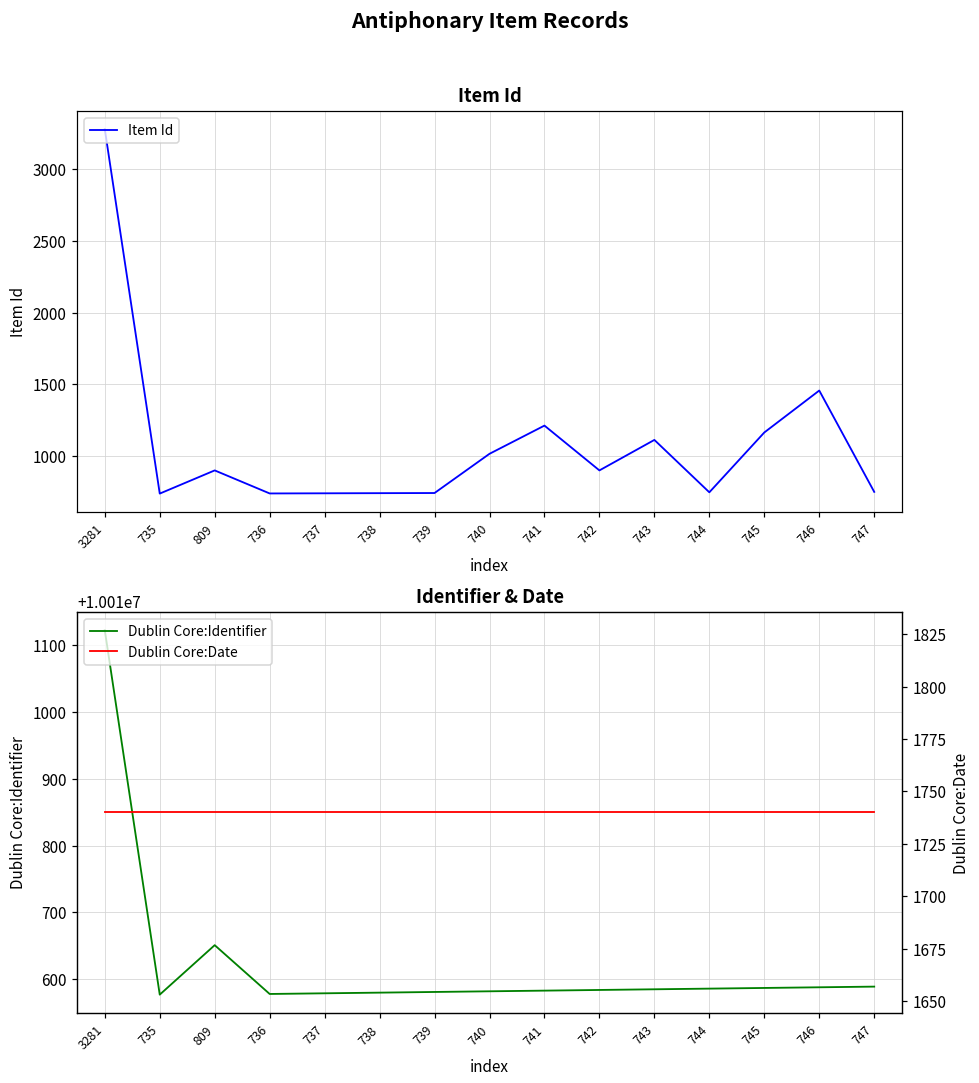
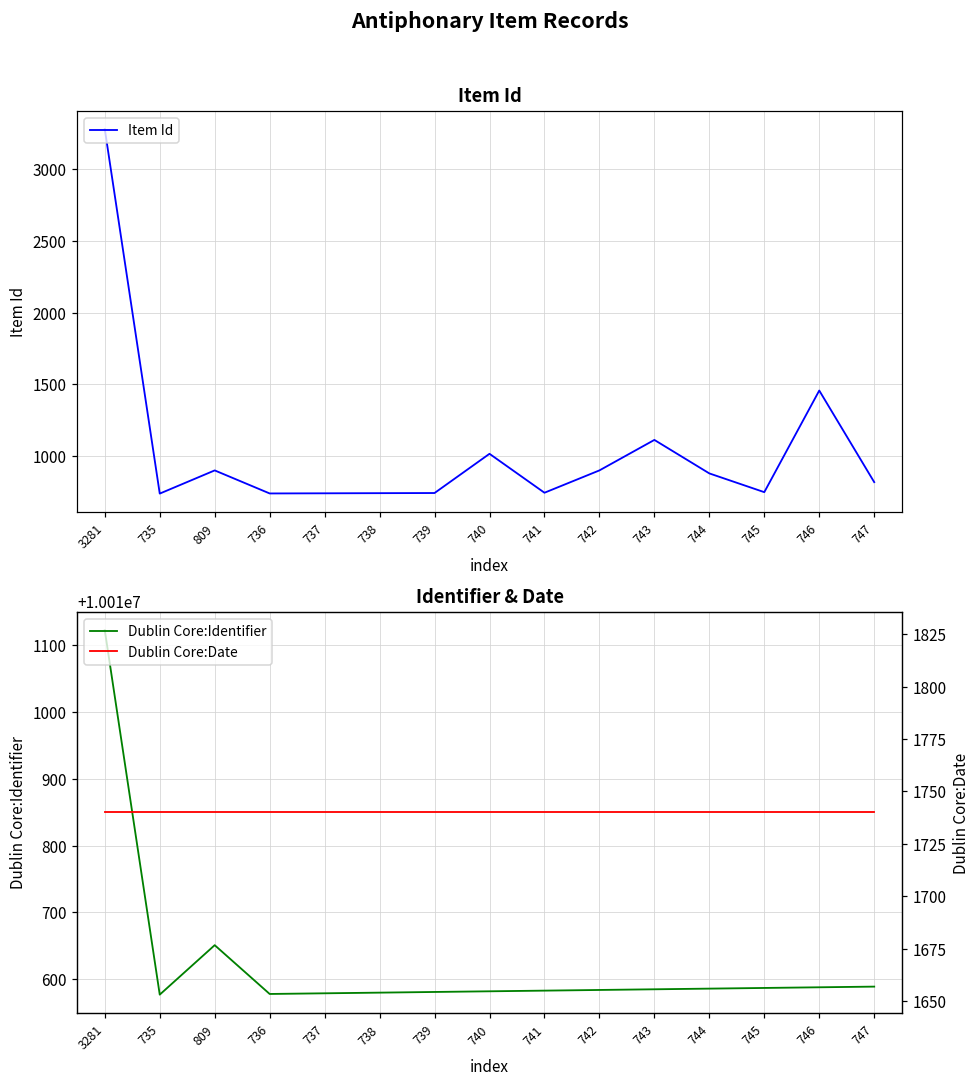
  {
    "Item Id": {
      "735": 740,
      "809": 900,
      "736": 740,
      "737": 740,
      "738": 740,
      "739": 740,
      "740": 1010,
-     "741": 1210,
+     "741": 740,
      "742": 900,
      "743": 1110,
-     "744": 740,
-     "745": 1160,
+     "744": 880,
+     "745": 750,
      "746": 1460,
-     "747": 750
+     "747": 820
    }
  }
